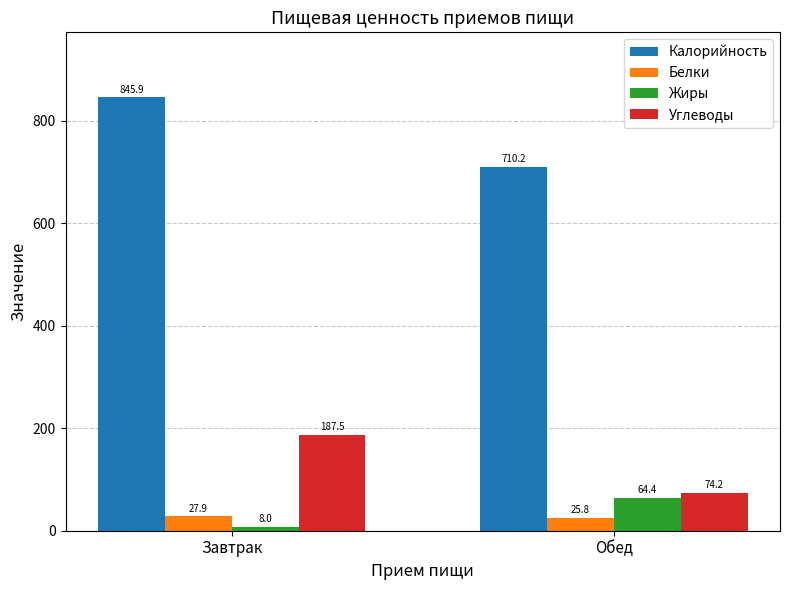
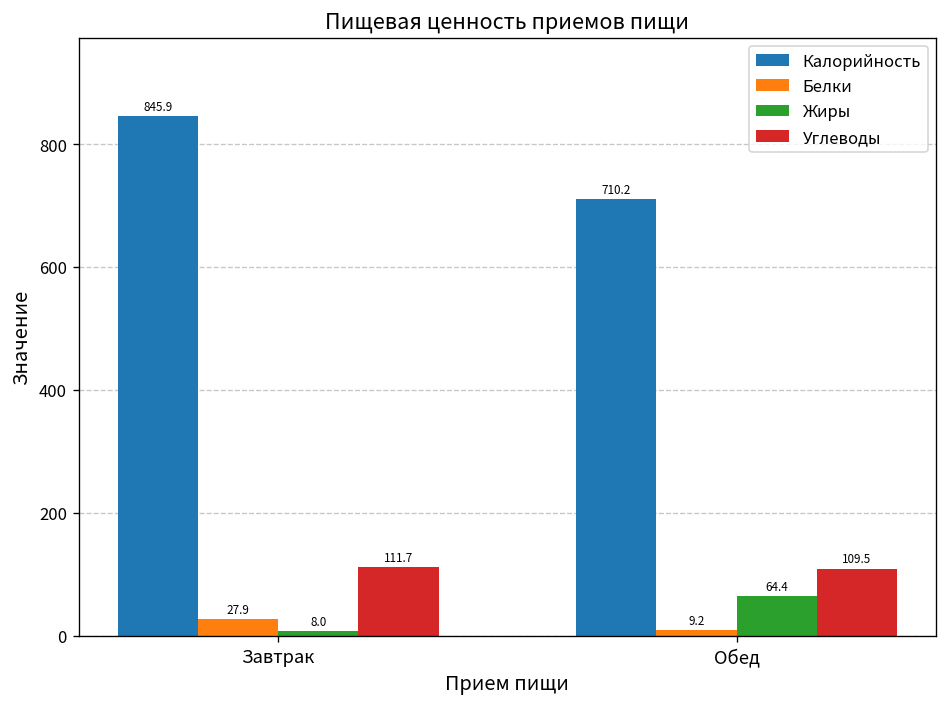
  {
    "Калорийность": {
      "Завтрак": 845.9,
      "Обед": 710.2
    },
    "Белки": {
      "Завтрак": 27.9,
-     "Обед": 25.8
+     "Обед": 9.2
    },
    "Жиры": {
      "Завтрак": 8.0,
      "Обед": 64.4
    },
    "Углеводы": {
-     "Завтрак": 187.5,
-     "Обед": 74.2
+     "Завтрак": 111.7,
+     "Обед": 109.5
    }
  }
